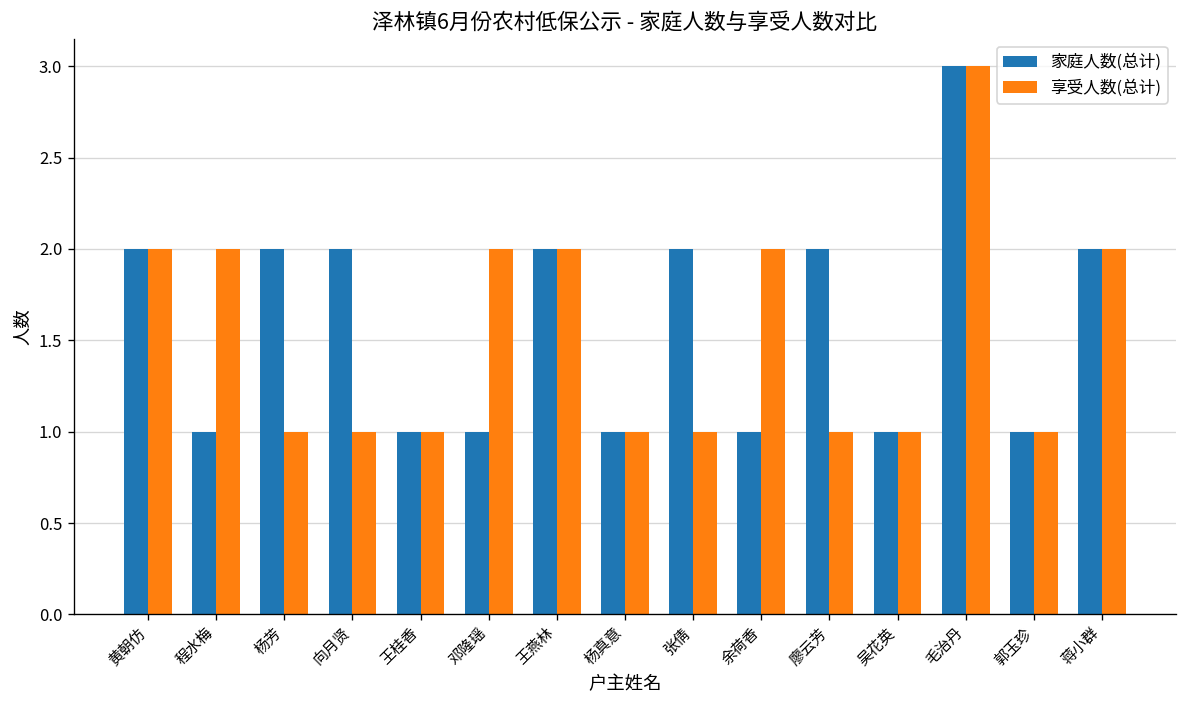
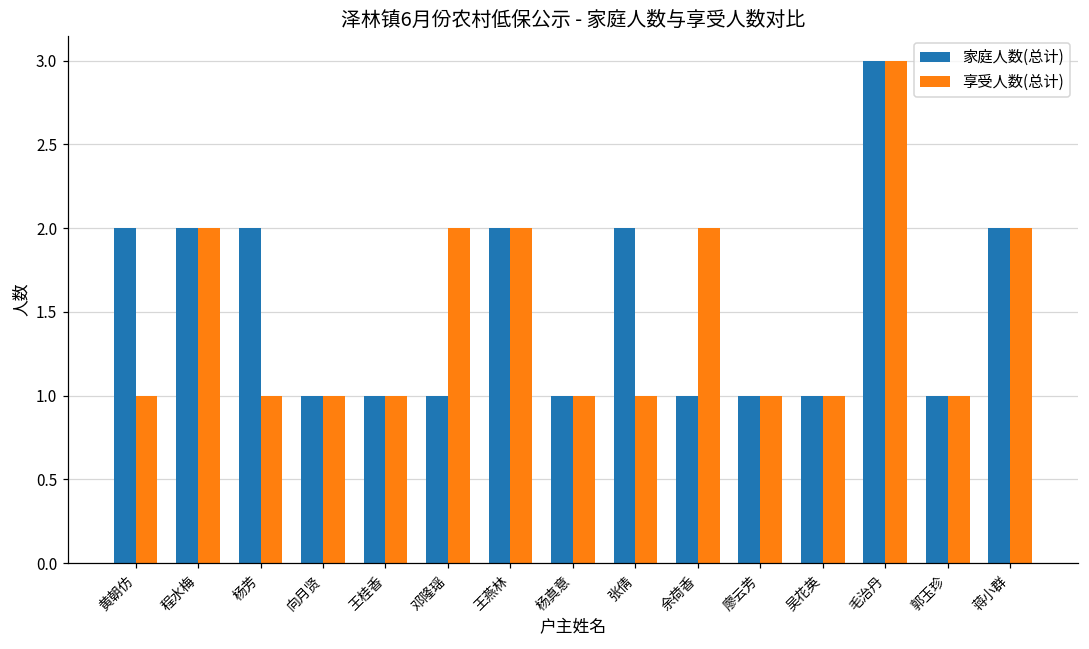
  {
    "家庭人数(总计)": {
      "黄朝仿": 2,
-     "程水梅": 1,
+     "程水梅": 2,
      "杨芳": 2,
-     "向月贤": 2,
+     "向月贤": 1,
      "王桂香": 1,
      "邓隆瑶": 1,
      "王燕林": 2,
      "杨真意": 1,
      "张倩": 2,
      "余荷香": 1,
-     "廖云芳": 2,
+     "廖云芳": 1,
      "吴花英": 1,
      "毛治丹": 3,
      "郭玉珍": 1,
      "蒋小群": 2
    },
    "享受人数(总计)": {
-     "黄朝仿": 2,
+     "黄朝仿": 1,
      "程水梅": 2,
      "杨芳": 1,
      "向月贤": 1,
      "王桂香": 1,
      "邓隆瑶": 2,
      "王燕林": 2,
      "杨真意": 1,
      "张倩": 1,
      "余荷香": 2,
      "廖云芳": 1,
      "吴花英": 1,
      "毛治丹": 3,
      "郭玉珍": 1,
      "蒋小群": 2
    }
  }
